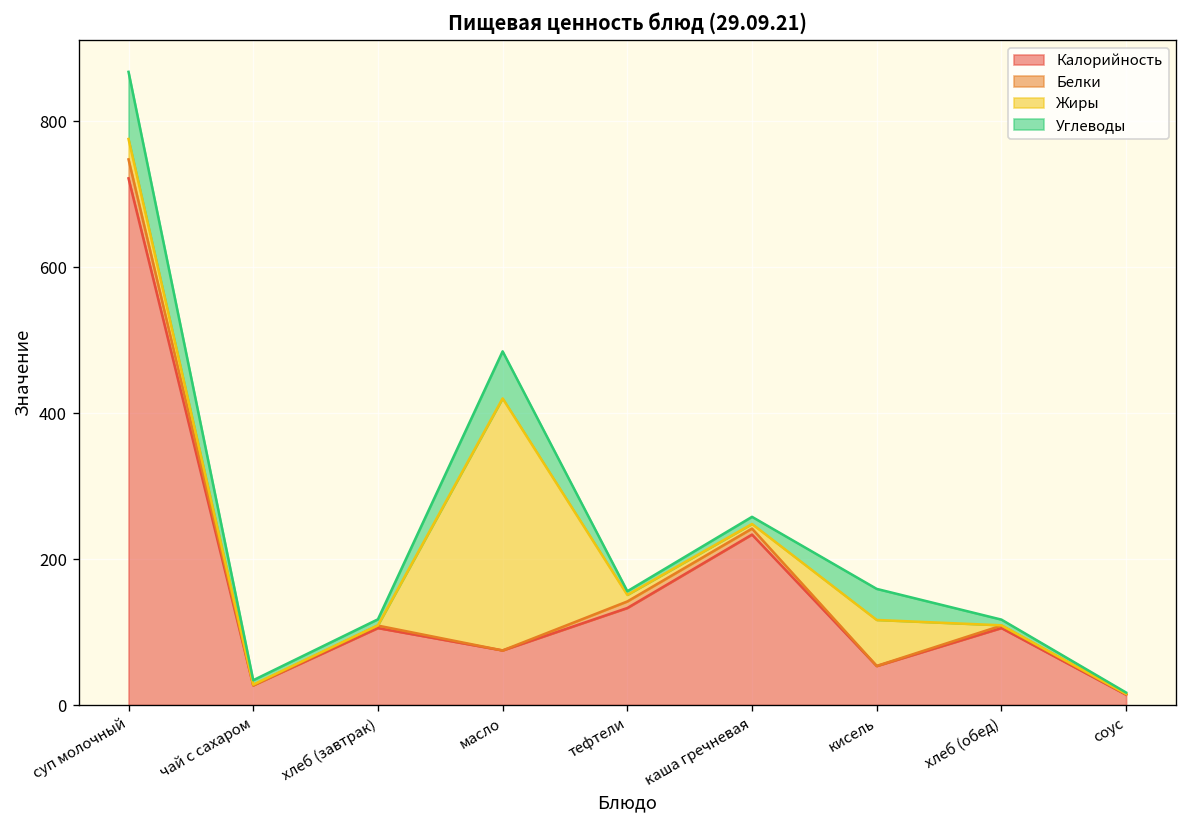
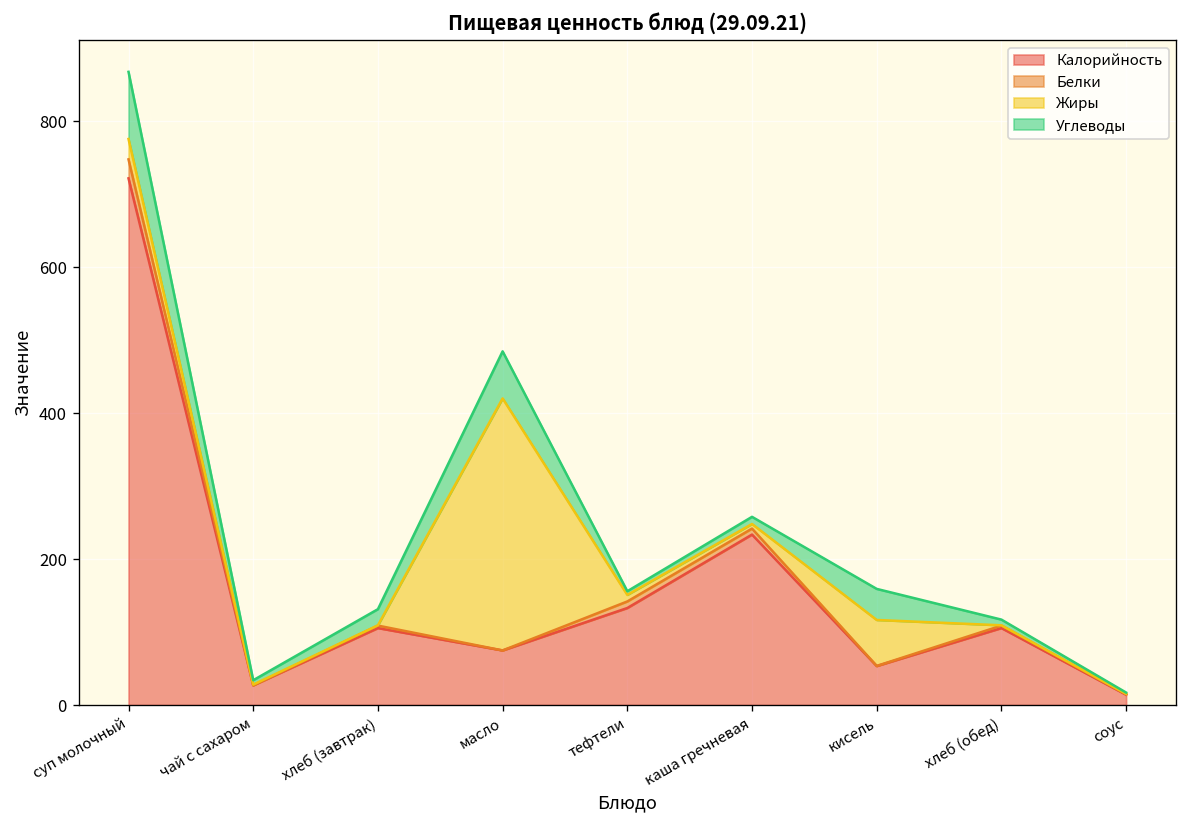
  {
    "Жиры": {
      "суп молочный": 30,
      "масло": 350,
      "тефтели": 10,
      "каша гречневая": 10,
      "кисель": 60
    },
    "Углеводы": {
      "суп молочный": 90,
      "чай с сахаром": 10,
-     "хлеб (завтрак)": 10,
+     "хлеб (завтрак)": 20,
      "масло": 60,
      "тефтели": 10,
      "каша гречневая": 10,
      "кисель": 40,
      "хлеб (обед)": 10
    }
  }
